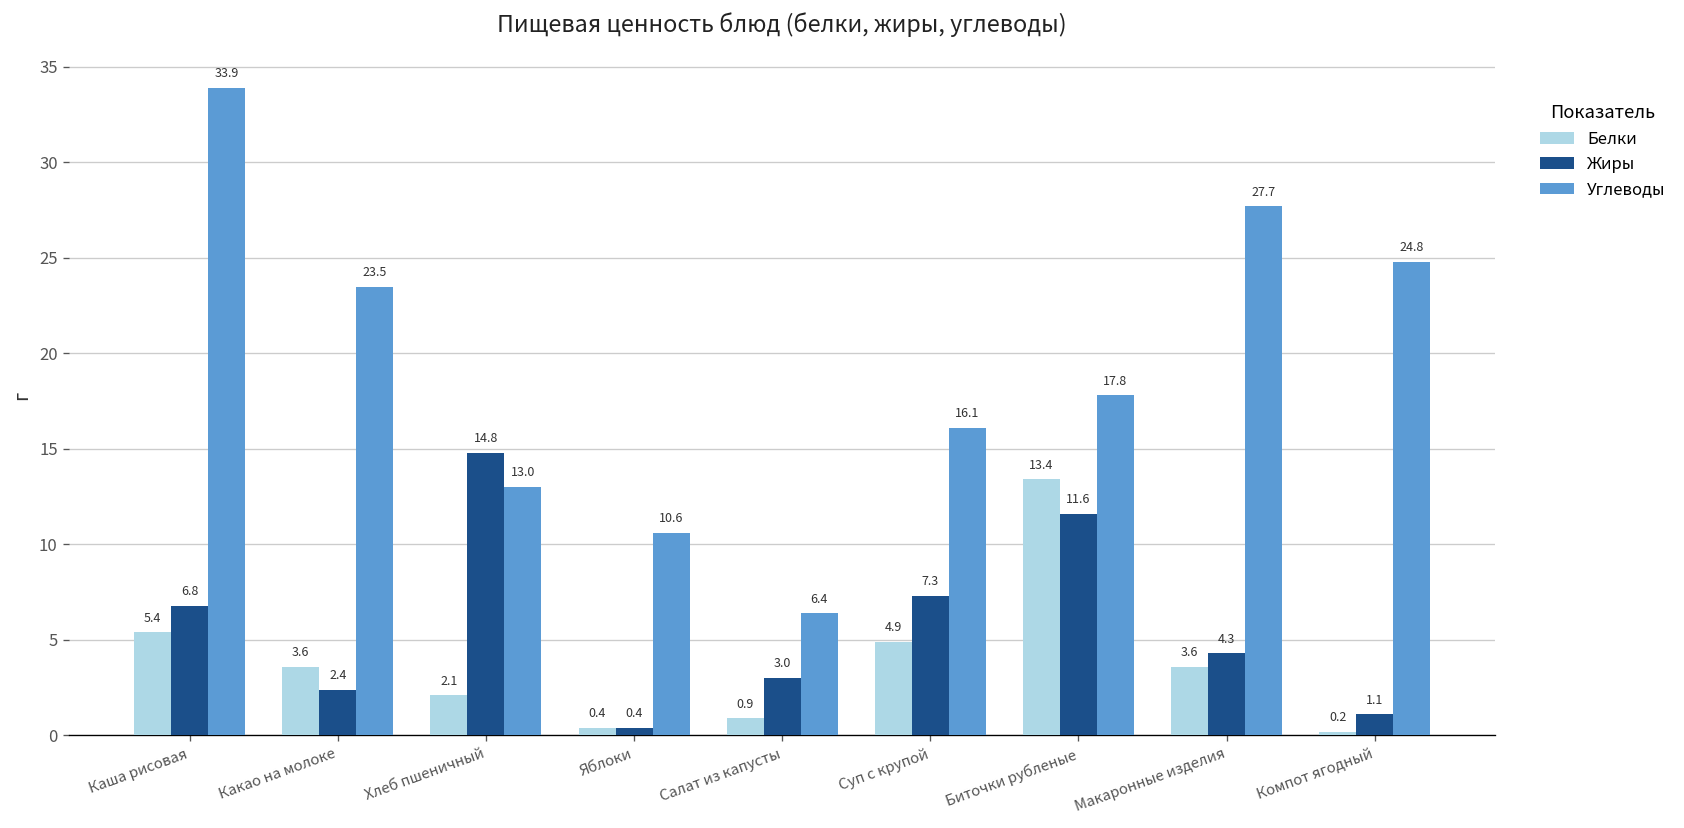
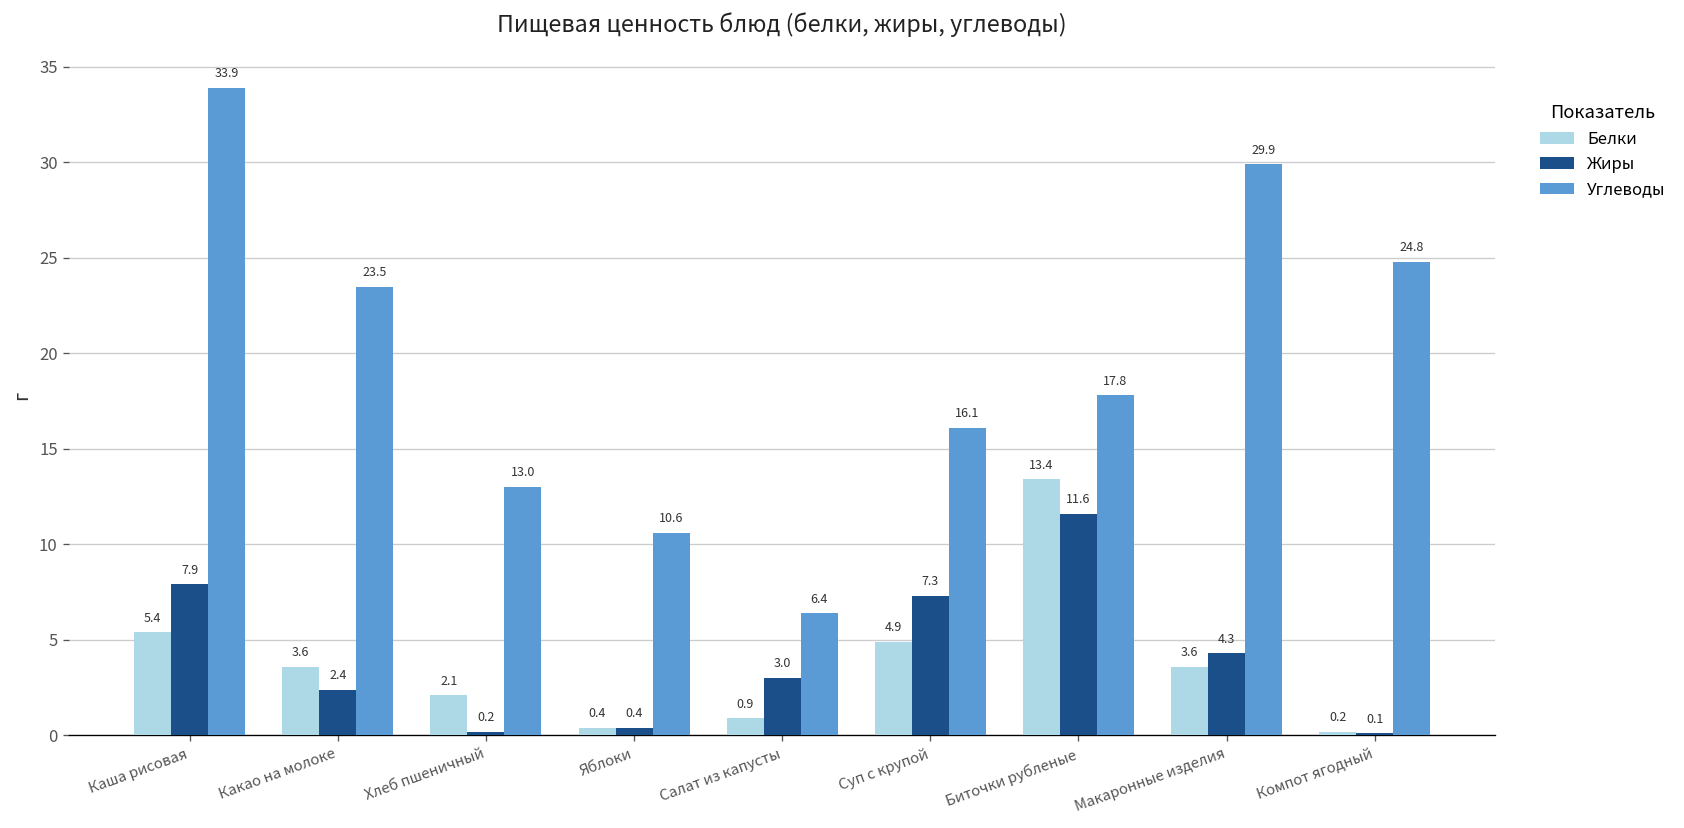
  {
    "Белки": {
      "Каша рисовая": 5.4,
      "Какао на молоке": 3.6,
      "Хлеб пшеничный": 2.1,
      "Яблоки": 0.4,
      "Салат из капусты": 0.9,
      "Суп с крупой": 4.9,
      "Биточки рубленые": 13.4,
      "Макаронные изделия": 3.6,
      "Компот ягодный": 0.2
    },
    "Жиры": {
-     "Каша рисовая": 6.8,
+     "Каша рисовая": 7.9,
      "Какао на молоке": 2.4,
-     "Хлеб пшеничный": 14.8,
+     "Хлеб пшеничный": 0.2,
      "Яблоки": 0.4,
      "Салат из капусты": 3.0,
      "Суп с крупой": 7.3,
      "Биточки рубленые": 11.6,
      "Макаронные изделия": 4.3,
-     "Компот ягодный": 1.1
+     "Компот ягодный": 0.1
    },
    "Углеводы": {
      "Каша рисовая": 33.9,
      "Какао на молоке": 23.5,
      "Хлеб пшеничный": 13.0,
      "Яблоки": 10.6,
      "Салат из капусты": 6.4,
      "Суп с крупой": 16.1,
      "Биточки рубленые": 17.8,
-     "Макаронные изделия": 27.7,
+     "Макаронные изделия": 29.9,
      "Компот ягодный": 24.8
    }
  }
